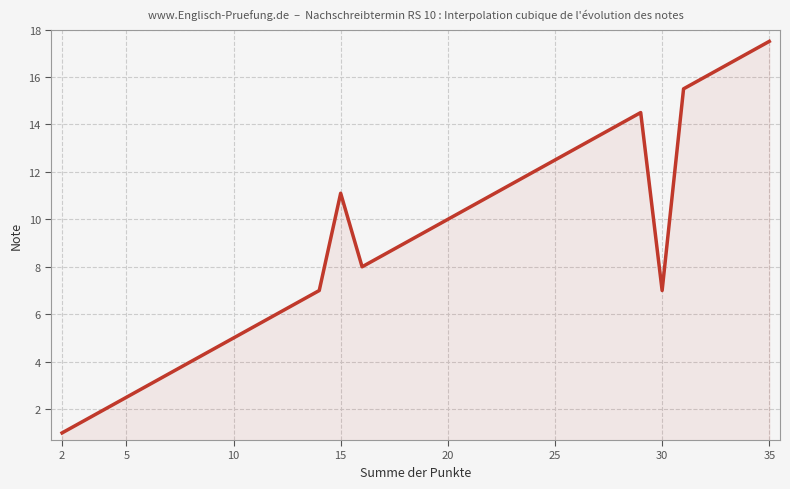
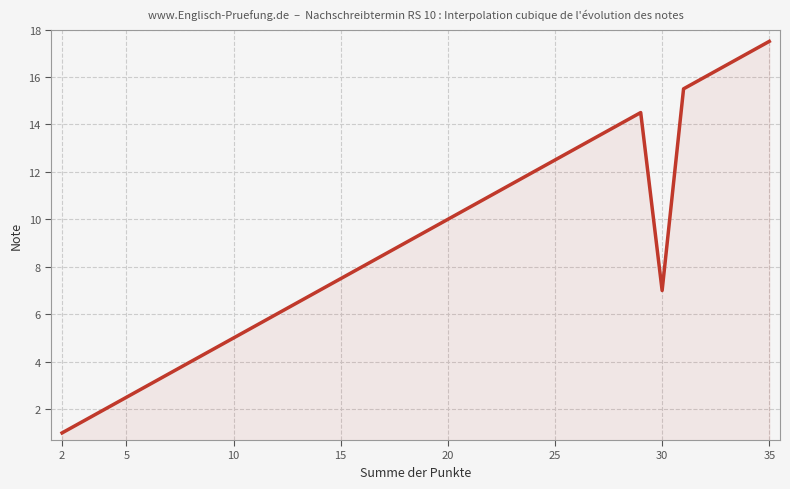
  {
    "2": 1.0,
    "5": 2.5,
    "10": 5.0,
-   "15": 11.1,
+   "15": 7.5,
    "20": 10.0,
    "25": 12.5,
    "30": 7.0,
    "35": 17.5
  }
